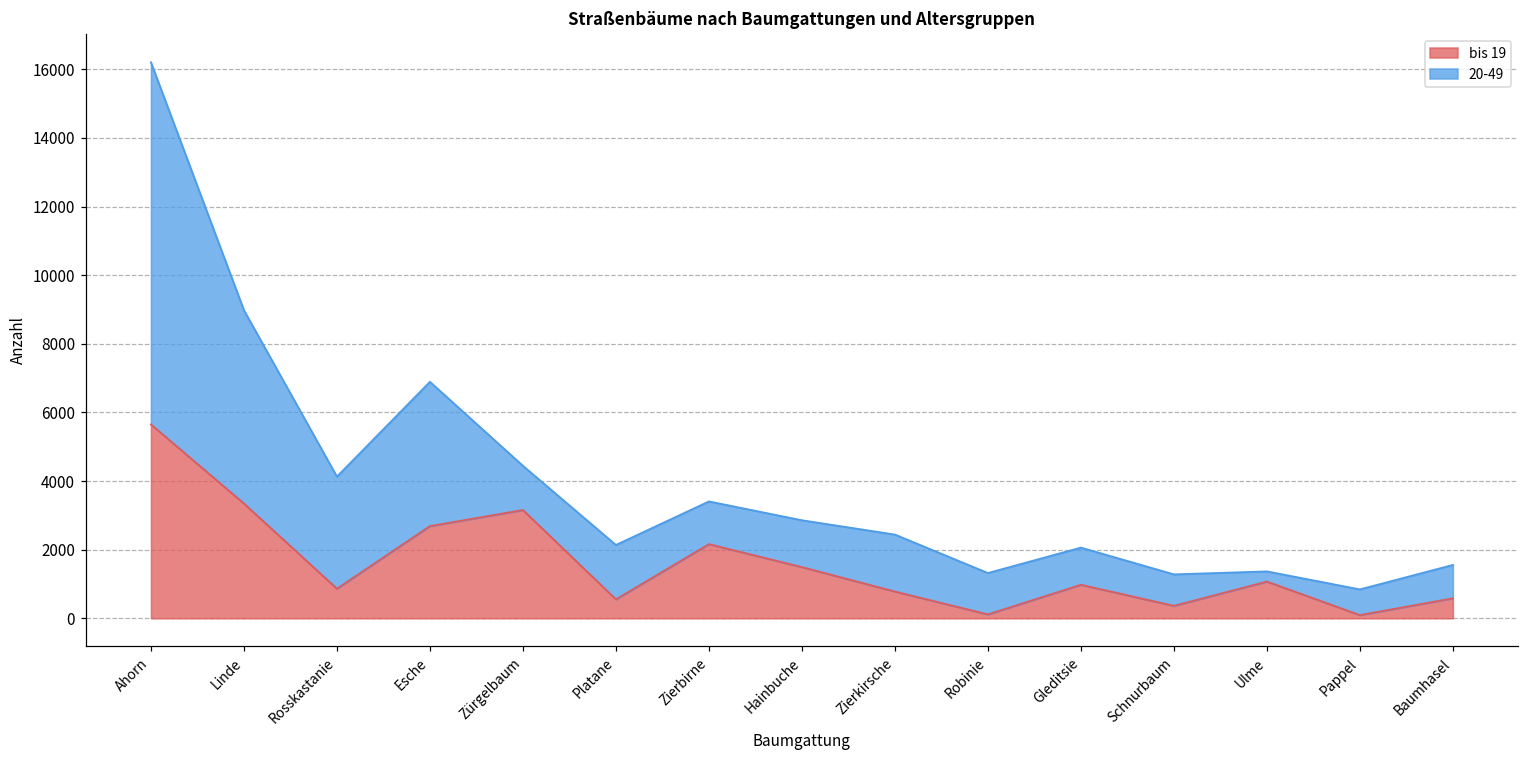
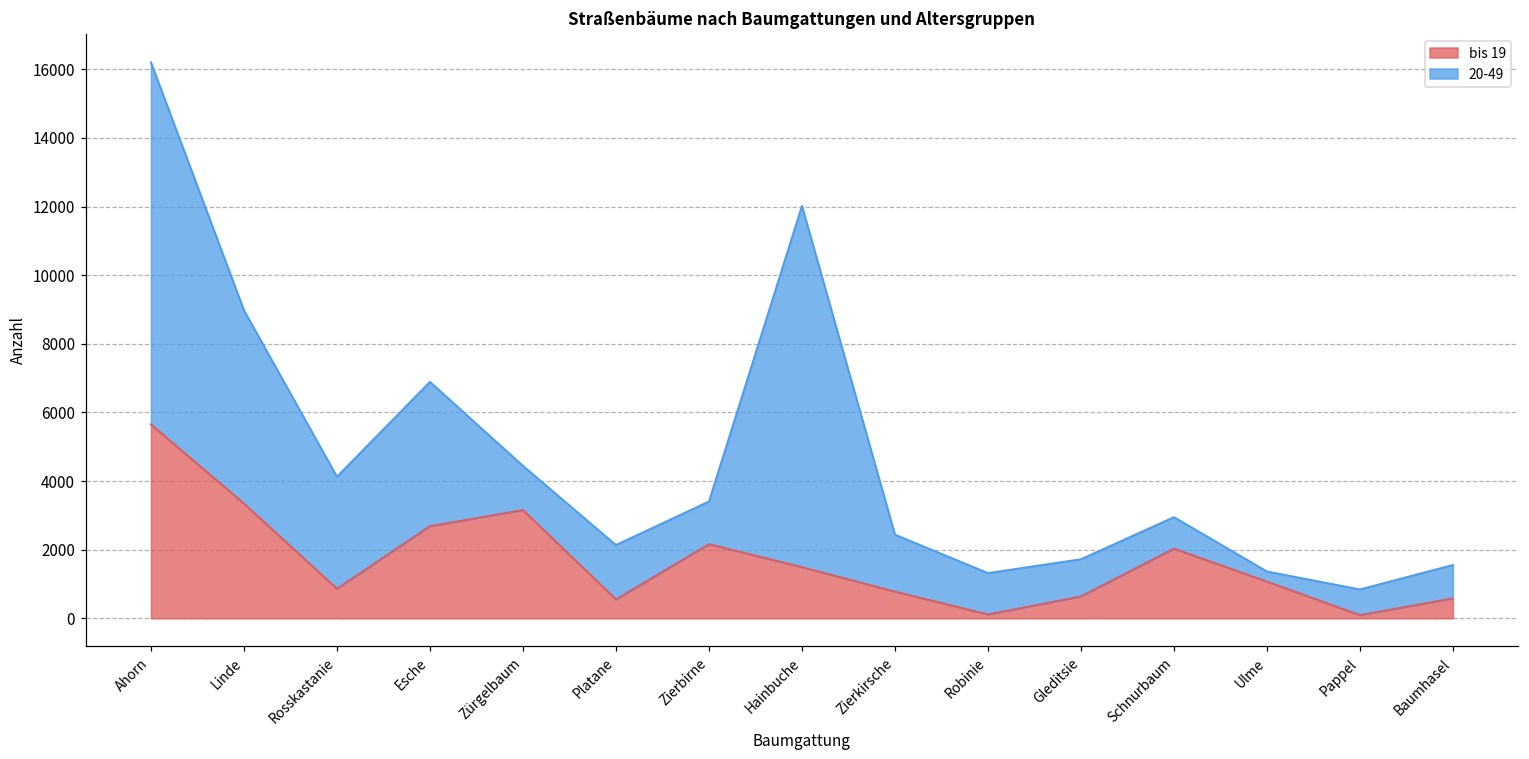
  {
    "bis 19": {
      "Ahorn": 5700,
      "Linde": 3300,
      "Rosskastanie": 900,
      "Esche": 2700,
      "Zürgelbaum": 3200,
      "Platane": 600,
      "Zierbirne": 2200,
      "Hainbuche": 1500,
      "Zierkirsche": 800,
      "Robinie": 100,
-     "Gleditsie": 1000,
-     "Schnurbaum": 400,
+     "Gleditsie": 600,
+     "Schnurbaum": 2000,
      "Ulme": 1100,
      "Pappel": 100,
      "Baumhasel": 600
    },
    "20-49": {
      "Ahorn": 10600,
      "Linde": 5600,
      "Rosskastanie": 3300,
      "Esche": 4200,
      "Zürgelbaum": 1300,
      "Platane": 1600,
      "Zierbirne": 1200,
-     "Hainbuche": 1400,
+     "Hainbuche": 10500,
      "Zierkirsche": 1700,
      "Robinie": 1200,
      "Gleditsie": 1100,
      "Schnurbaum": 900,
      "Ulme": 300,
      "Pappel": 700,
      "Baumhasel": 1000
    }
  }
